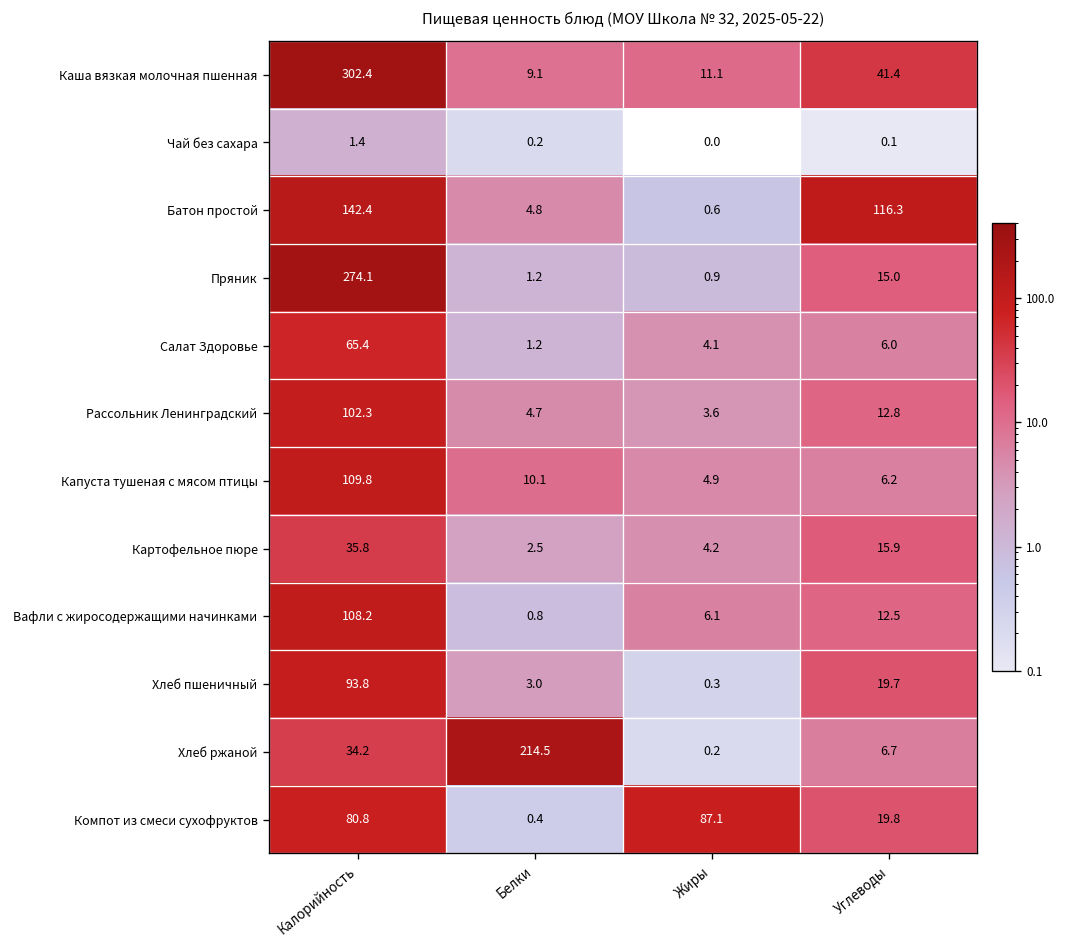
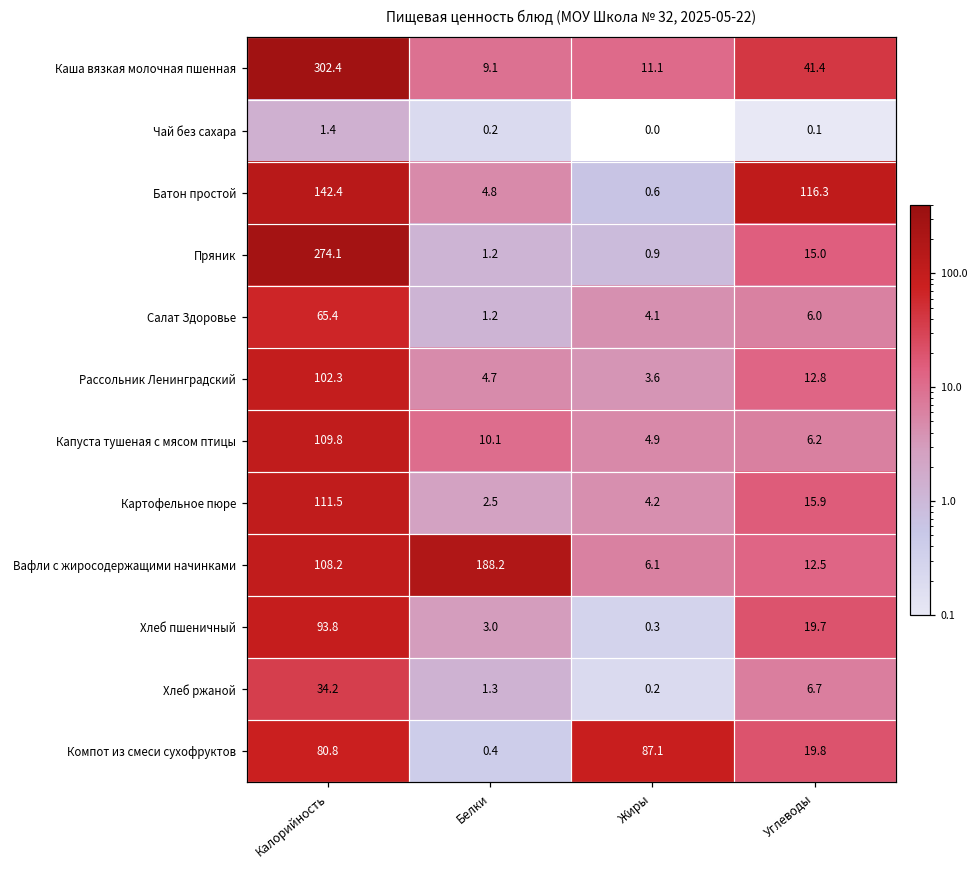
  {
    "Каша вязкая молочная пшенная": {
      "Калорийность": 302.4,
      "Белки": 9.1,
      "Жиры": 11.1,
      "Углеводы": 41.4
    },
    "Чай без сахара": {
      "Калорийность": 1.4,
      "Белки": 0.2,
      "Жиры": 0.0,
      "Углеводы": 0.1
    },
    "Батон простой": {
      "Калорийность": 142.4,
      "Белки": 4.8,
      "Жиры": 0.6,
      "Углеводы": 116.3
    },
    "Пряник": {
      "Калорийность": 274.1,
      "Белки": 1.2,
      "Жиры": 0.9,
      "Углеводы": 15.0
    },
    "Салат Здоровье": {
      "Калорийность": 65.4,
      "Белки": 1.2,
      "Жиры": 4.1,
      "Углеводы": 6.0
    },
    "Рассольник Ленинградский": {
      "Калорийность": 102.3,
      "Белки": 4.7,
      "Жиры": 3.6,
      "Углеводы": 12.8
    },
    "Капуста тушеная с мясом птицы": {
      "Калорийность": 109.8,
      "Белки": 10.1,
      "Жиры": 4.9,
      "Углеводы": 6.2
    },
    "Картофельное пюре": {
-     "Калорийность": 35.8,
+     "Калорийность": 111.5,
      "Белки": 2.5,
      "Жиры": 4.2,
      "Углеводы": 15.9
    },
    "Вафли с жиросодержащими начинками": {
      "Калорийность": 108.2,
-     "Белки": 0.8,
+     "Белки": 188.2,
      "Жиры": 6.1,
      "Углеводы": 12.5
    },
    "Хлеб пшеничный": {
      "Калорийность": 93.8,
      "Белки": 3.0,
      "Жиры": 0.3,
      "Углеводы": 19.7
    },
    "Хлеб ржаной": {
      "Калорийность": 34.2,
-     "Белки": 214.5,
+     "Белки": 1.3,
      "Жиры": 0.2,
      "Углеводы": 6.7
    },
    "Компот из смеси сухофруктов": {
      "Калорийность": 80.8,
      "Белки": 0.4,
      "Жиры": 87.1,
      "Углеводы": 19.8
    }
  }
